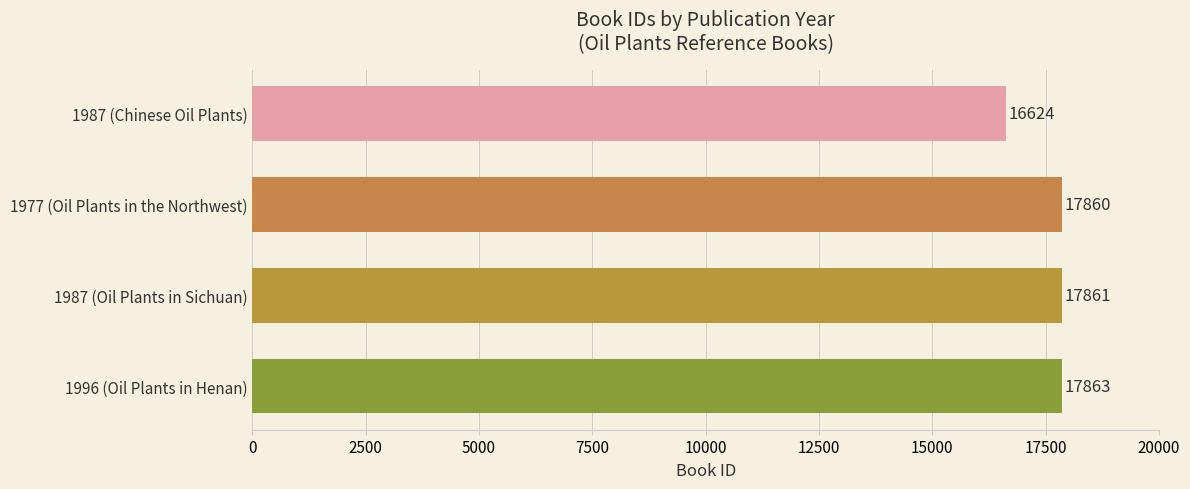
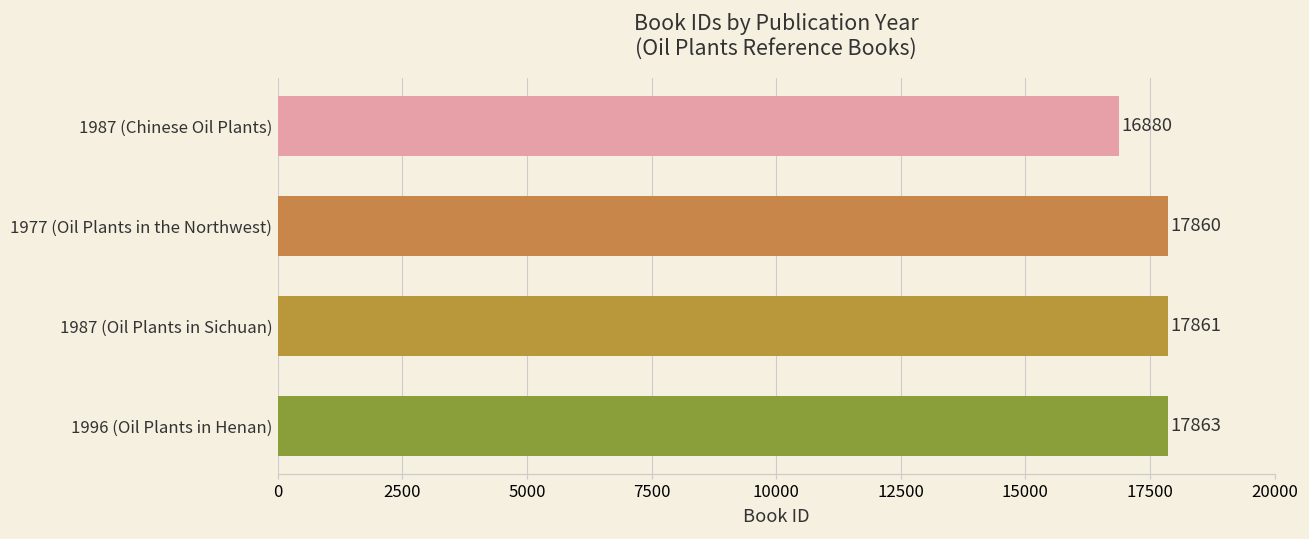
  {
-   "1987 (Chinese Oil Plants)": 16624,
+   "1987 (Chinese Oil Plants)": 16880,
    "1977 (Oil Plants in the Northwest)": 17860,
    "1987 (Oil Plants in Sichuan)": 17861,
    "1996 (Oil Plants in Henan)": 17863
  }
